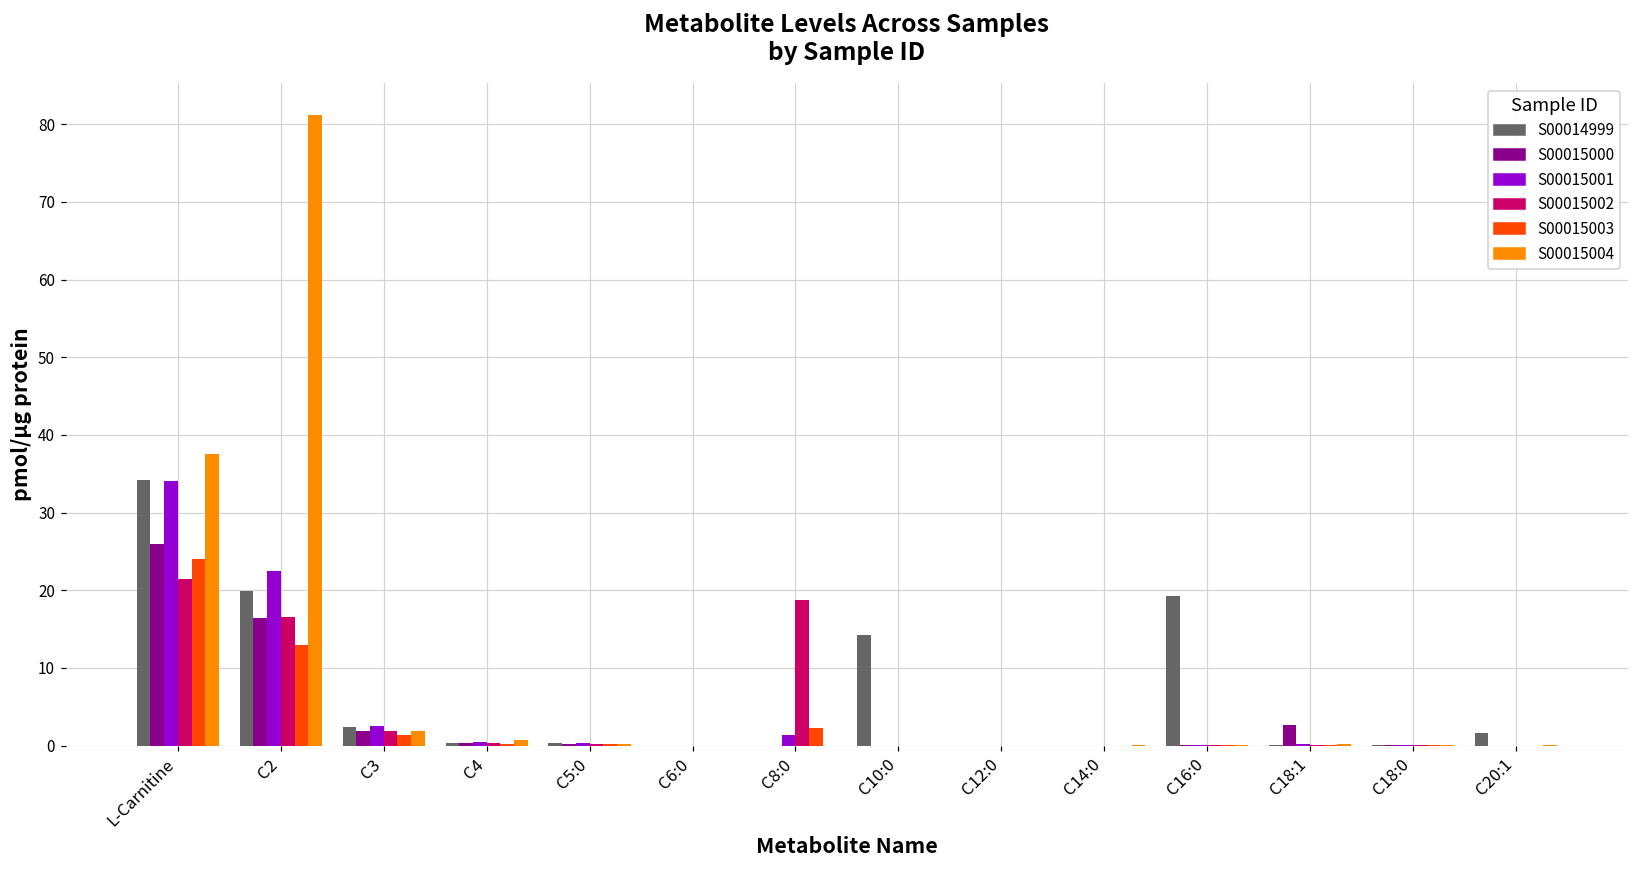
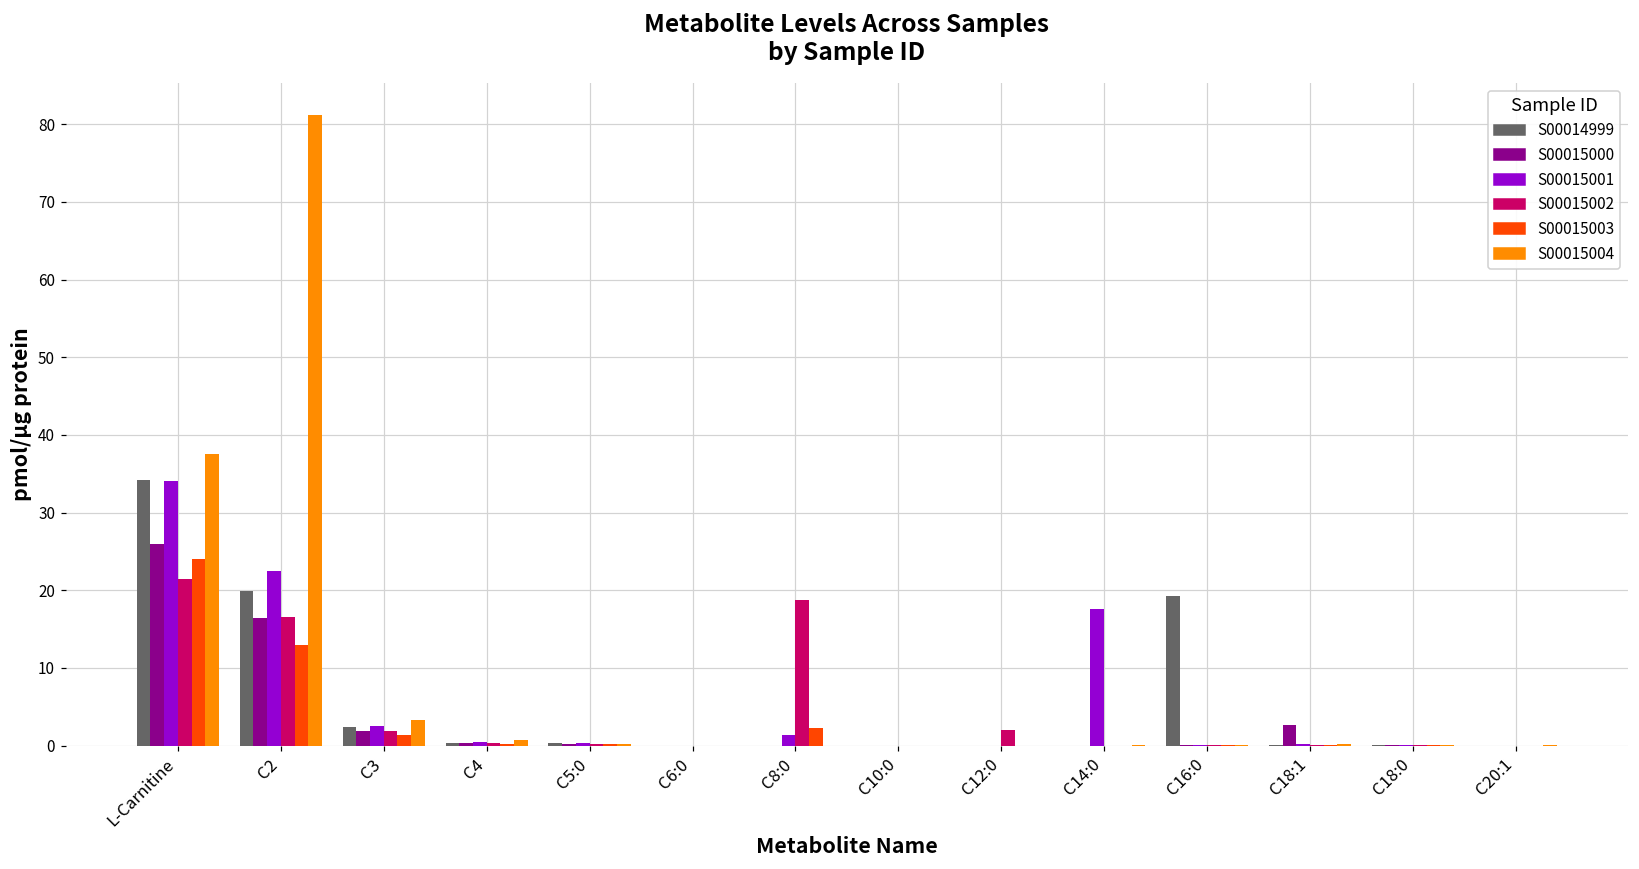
  {
    "S00014999": {
      "L-Carnitine": 34,
      "C2": 20,
      "C3": 2,
      "C4": 0,
-     "C10:0": 14,
+     "C10:0": 0,
      "C16:0": 19,
-     "C20:1": 2
+     "C20:1": 0
    },
    "S00015000": {
      "L-Carnitine": 26,
      "C2": 16,
      "C3": 2,
      "C18:1": 3
    },
    "S00015001": {
      "L-Carnitine": 34,
      "C2": 23,
      "C3": 3,
      "C4": 0,
      "C8:0": 1,
-     "C14:0": 0
+     "C14:0": 18
    },
    "S00015002": {
      "L-Carnitine": 21,
      "C2": 17,
      "C3": 2,
      "C8:0": 19,
-     "C12:0": 0
+     "C12:0": 2
    },
    "S00015003": {
      "L-Carnitine": 24,
      "C2": 13,
      "C3": 1,
      "C8:0": 2
    },
    "S00015004": {
      "L-Carnitine": 38,
      "C2": 81,
-     "C3": 2,
+     "C3": 3,
      "C4": 1
    }
  }
